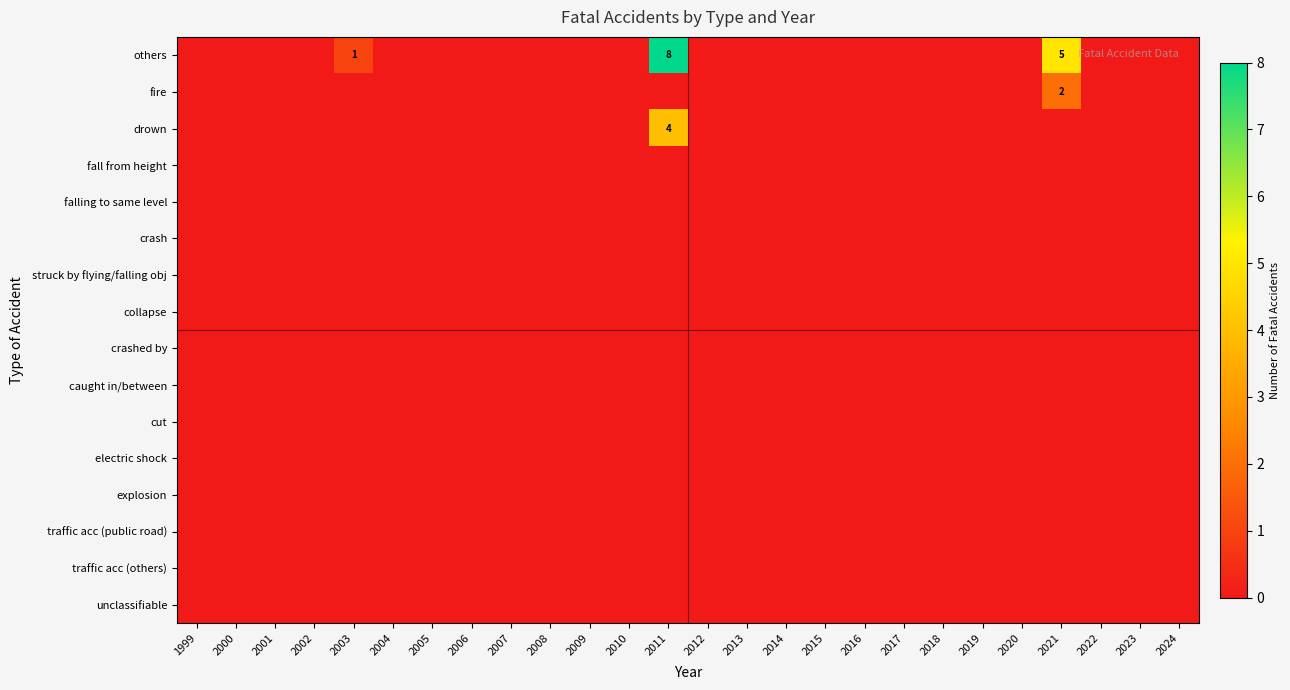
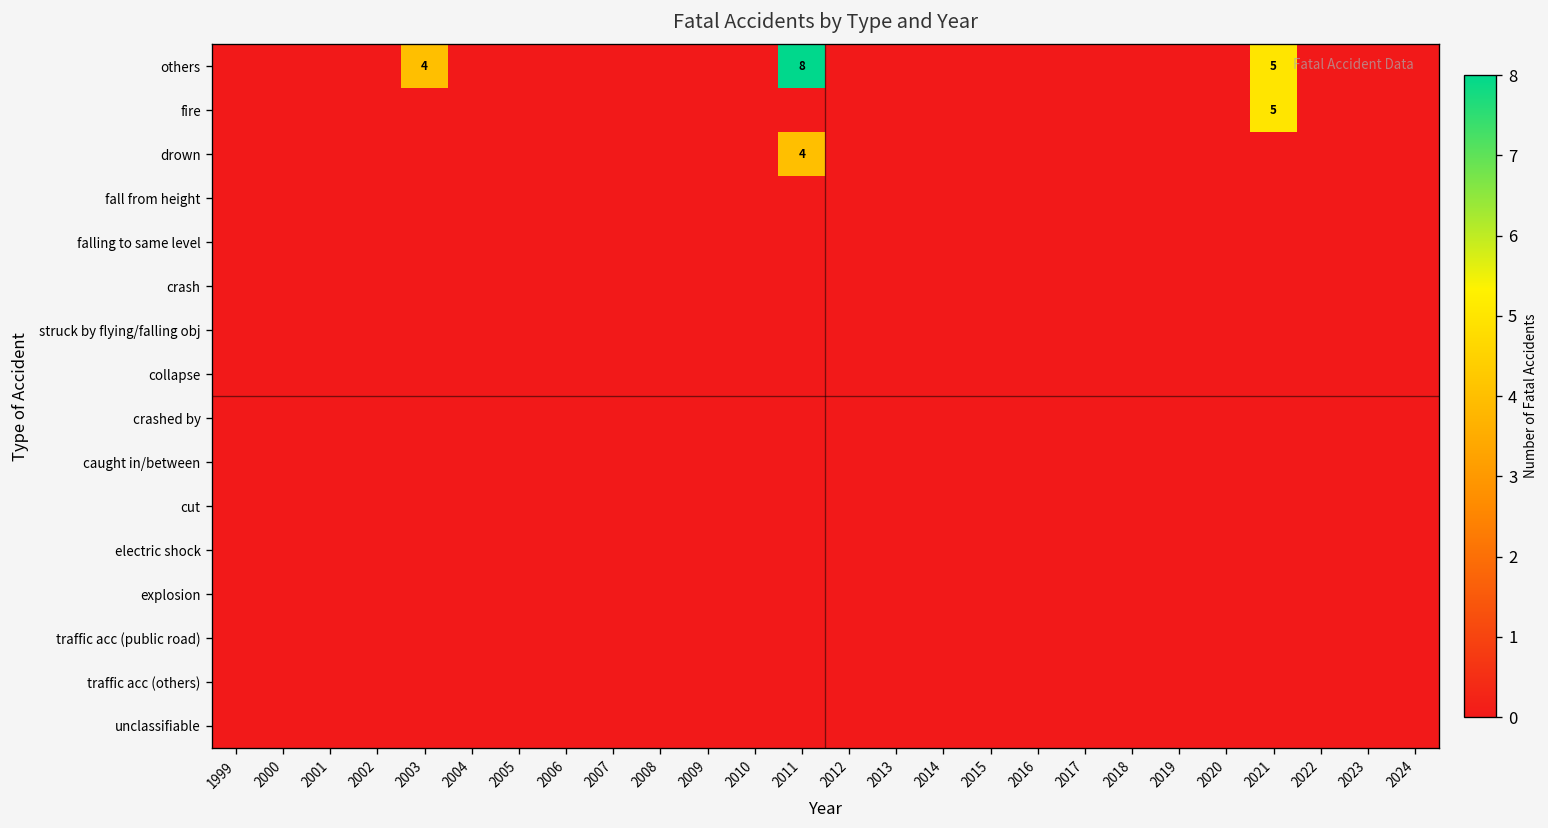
  {
    "others": {
-     "2003": 1,
+     "2003": 4,
      "2011": 8,
      "2021": 5
    },
    "fire": {
-     "2021": 2
+     "2021": 5
    },
    "drown": {
      "2011": 4
    }
  }
